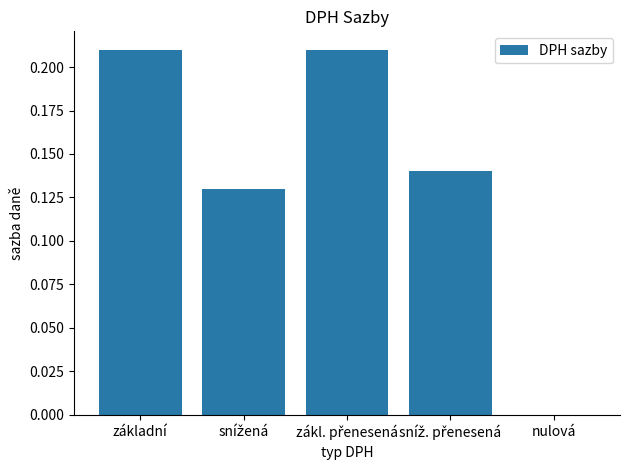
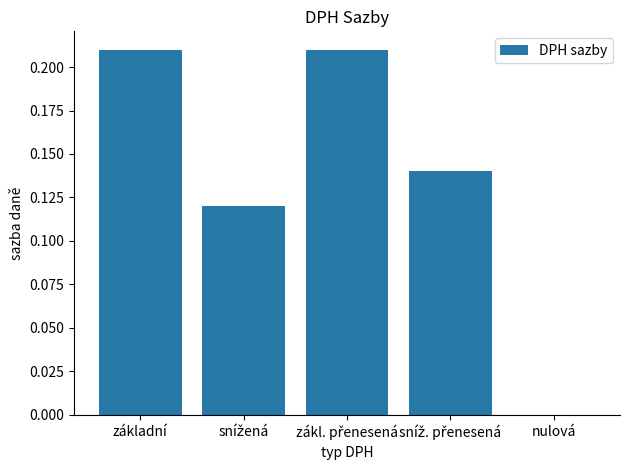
  {
    "základní": 0.21,
-   "snížená": 0.13,
+   "snížená": 0.12,
    "zákl. přenesená": 0.21,
    "sníž. přenesená": 0.14,
    "nulová": 0.00
  }
